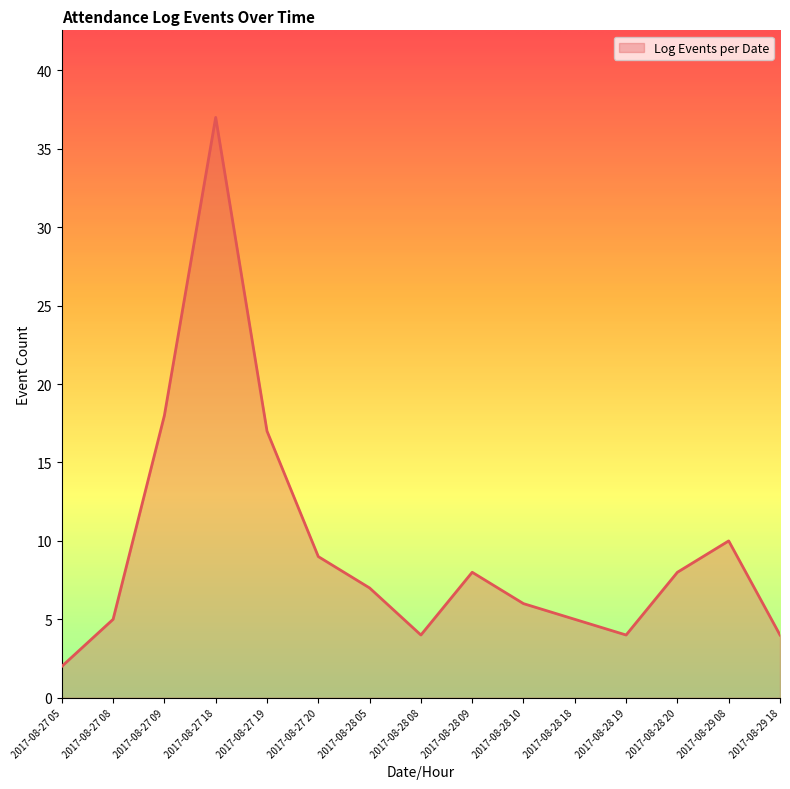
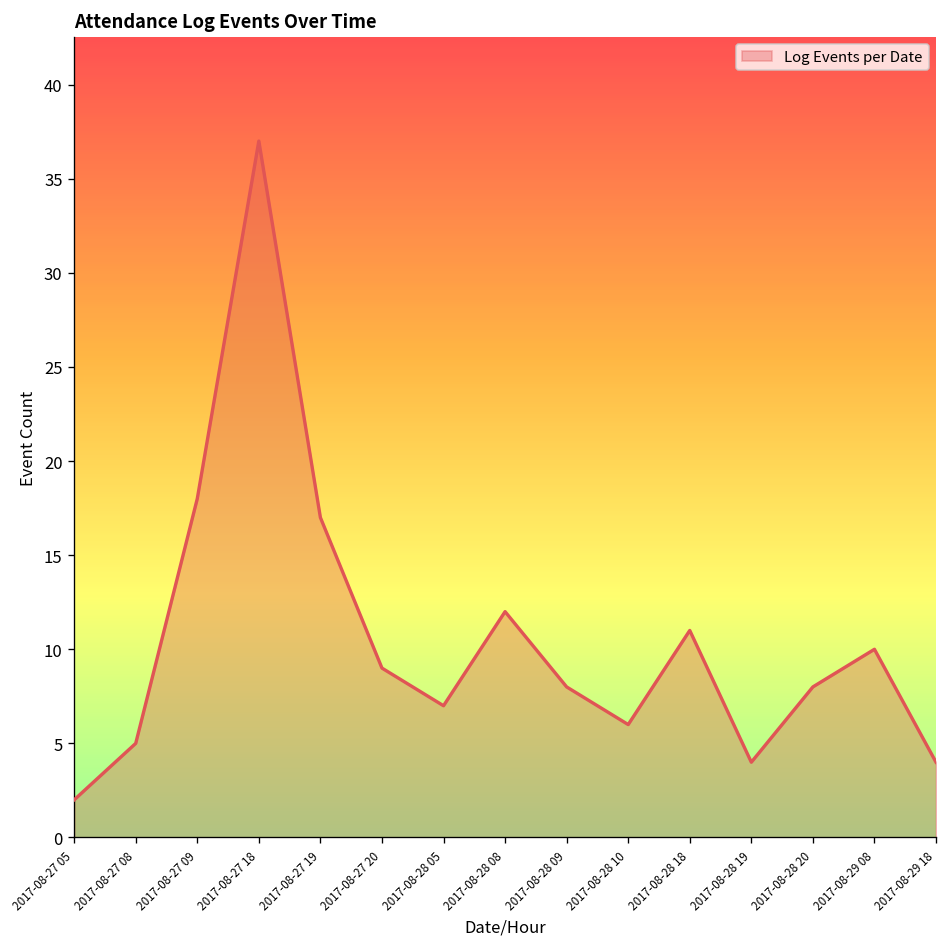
  {
    "2017-08-27 05": 2,
    "2017-08-27 08": 5,
    "2017-08-27 09": 18,
    "2017-08-27 18": 37,
    "2017-08-27 19": 17,
    "2017-08-27 20": 9,
    "2017-08-28 05": 7,
-   "2017-08-28 08": 4,
+   "2017-08-28 08": 12,
    "2017-08-28 09": 8,
    "2017-08-28 10": 6,
-   "2017-08-28 18": 5,
+   "2017-08-28 18": 11,
    "2017-08-28 19": 4,
    "2017-08-28 20": 8,
    "2017-08-29 08": 10,
    "2017-08-29 18": 4
  }
